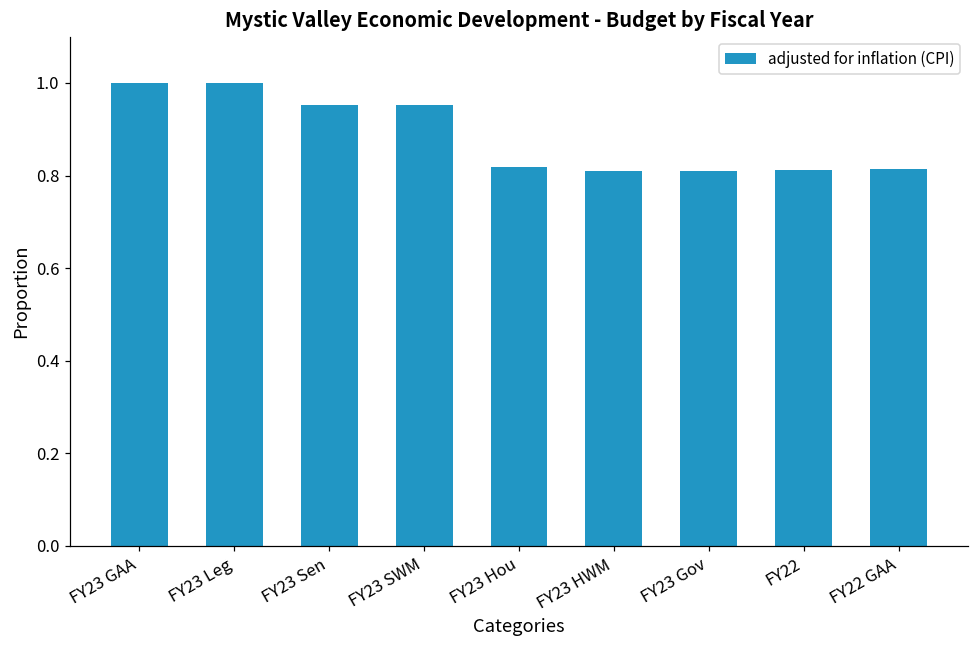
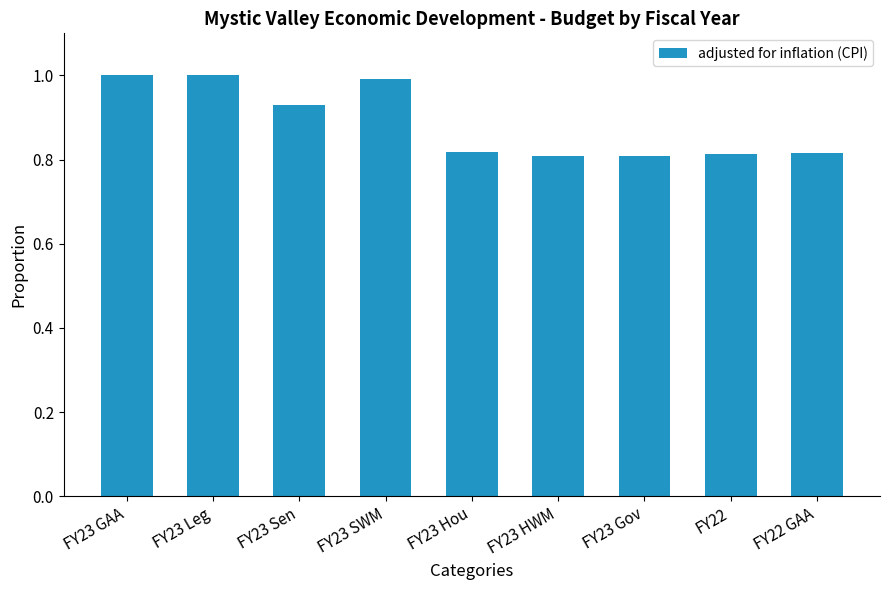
  {
    "FY23 GAA": 1.00,
    "FY23 Leg": 1.00,
-   "FY23 Sen": 0.95,
-   "FY23 SWM": 0.95,
+   "FY23 Sen": 0.93,
+   "FY23 SWM": 0.99,
    "FY23 Hou": 0.82,
    "FY23 HWM": 0.81,
    "FY23 Gov": 0.81,
    "FY22": 0.81,
    "FY22 GAA": 0.82
  }
